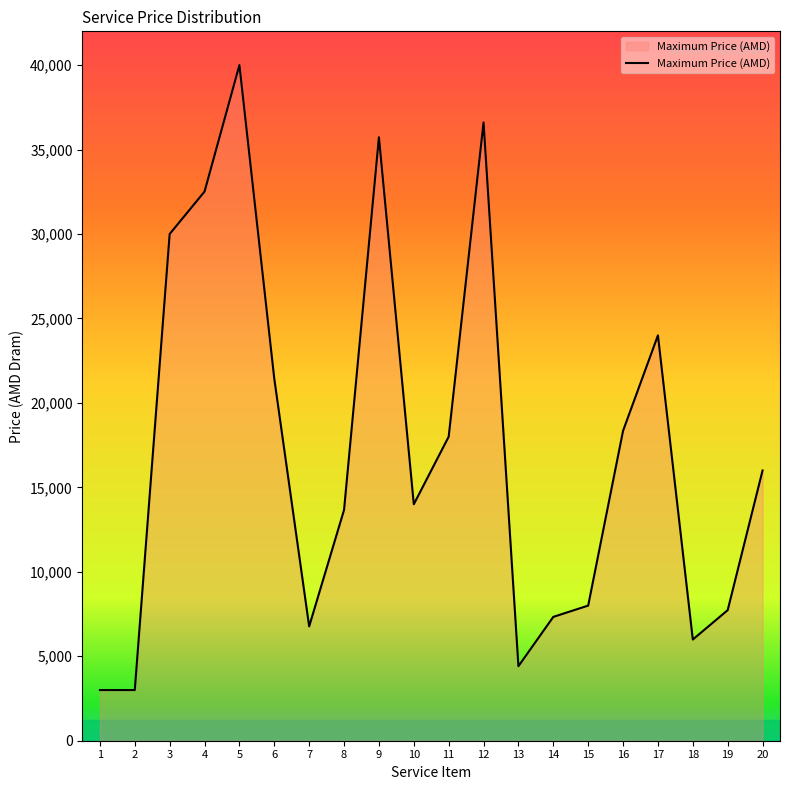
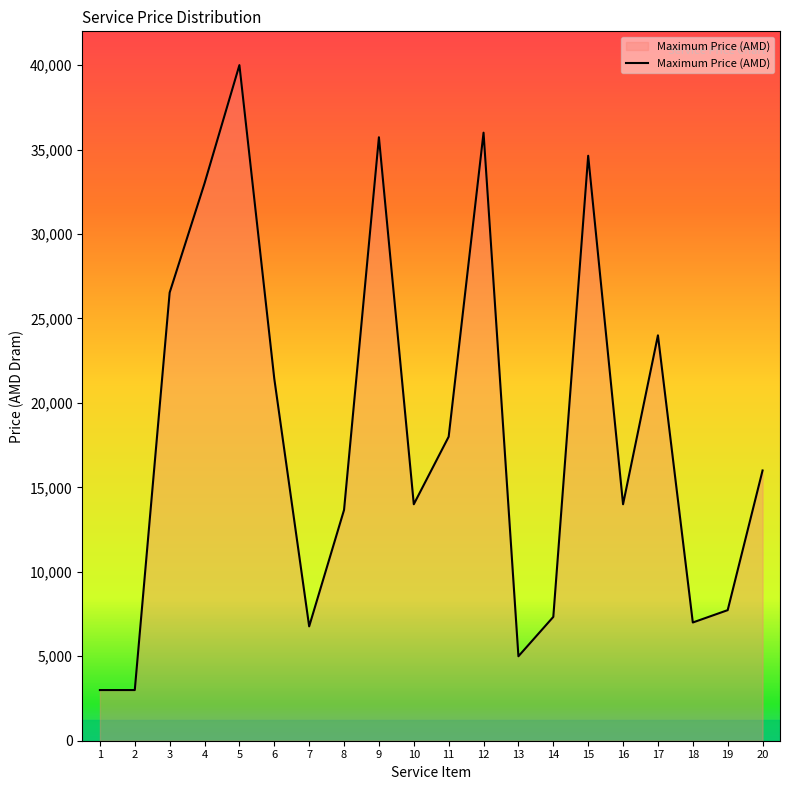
  {
    "1": "3,000",
    "2": "3,000",
-   "3": "30,000",
-   "4": "32,500",
+   "3": "26,500",
+   "4": "33,000",
    "5": "40,000",
    "6": "21,400",
    "7": "6,800",
    "8": "13,700",
    "9": "35,700",
    "10": "14,000",
    "11": "18,000",
-   "12": "36,600",
-   "13": "4,400",
+   "12": "36,000",
+   "13": "5,000",
    "14": "7,300",
-   "15": "8,000",
-   "16": "18,400",
+   "15": "34,600",
+   "16": "14,000",
    "17": "24,000",
-   "18": "6,000",
+   "18": "7,000",
    "19": "7,700",
    "20": "16,000"
  }
